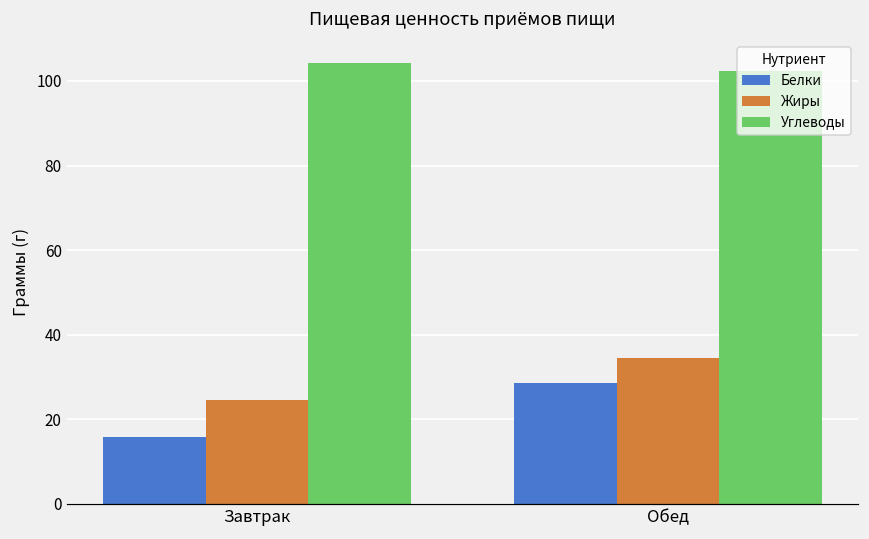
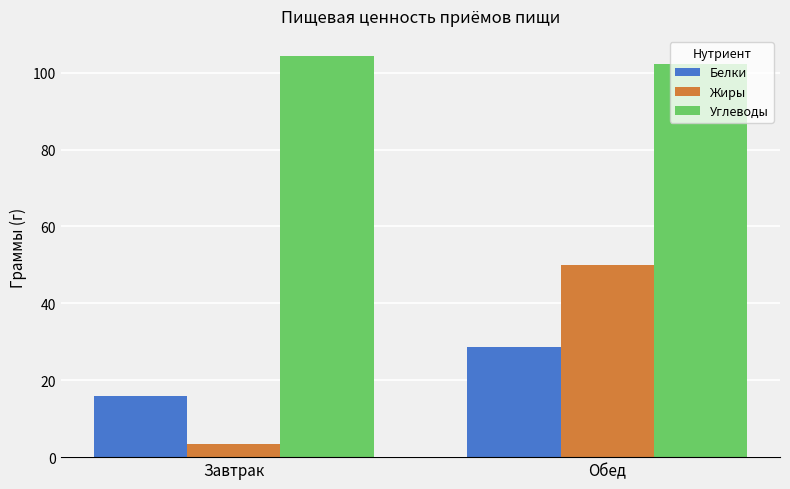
  {
    "Белки": {
      "Завтрак": 16,
      "Обед": 29
    },
    "Жиры": {
-     "Завтрак": 25,
-     "Обед": 35
+     "Завтрак": 3,
+     "Обед": 50
    },
    "Углеводы": {
      "Завтрак": 104
    }
  }
